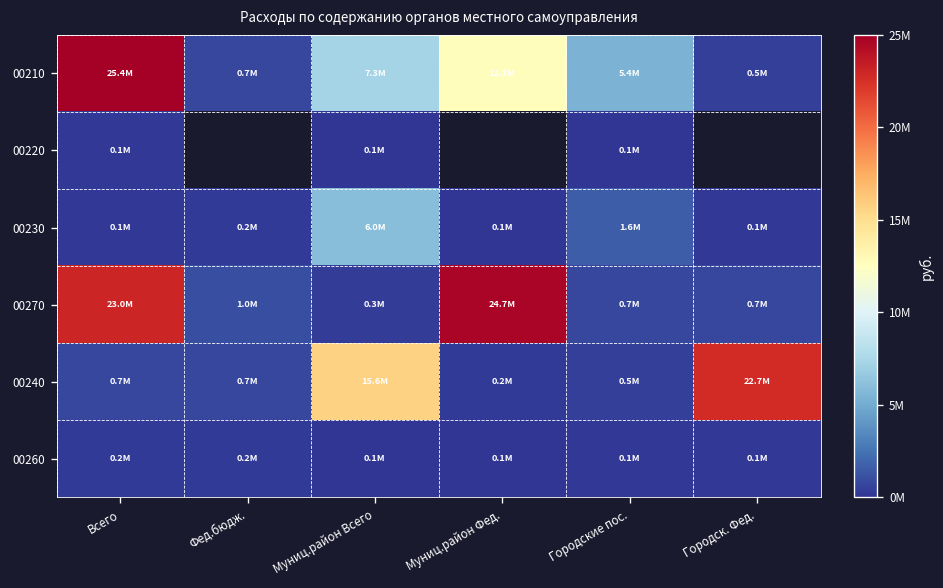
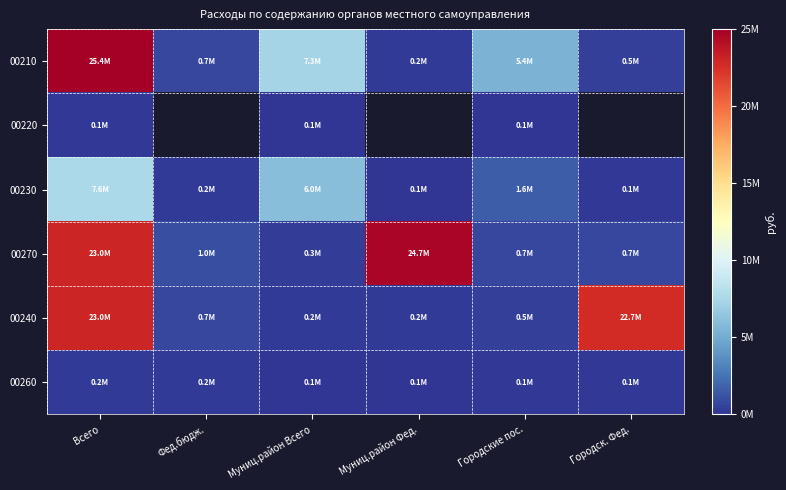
  {
    "00210": {
      "Всего": "25.4M",
      "Фед.бюдж.": "0.7M",
      "Муниц.район Всего": "7.3M",
-     "Муниц.район Фед.": "12.7M",
+     "Муниц.район Фед.": "0.2M",
      "Городские пос.": "5.4M",
      "Городск. Фед.": "0.5M"
    },
    "00220": {
      "Всего": "0.1M",
      "Муниц.район Всего": "0.1M",
      "Городские пос.": "0.1M"
    },
    "00230": {
-     "Всего": "0.1M",
+     "Всего": "7.6M",
      "Фед.бюдж.": "0.2M",
      "Муниц.район Всего": "6.0M",
      "Муниц.район Фед.": "0.1M",
      "Городские пос.": "1.6M",
      "Городск. Фед.": "0.1M"
    },
    "00270": {
      "Всего": "23.0M",
      "Фед.бюдж.": "1.0M",
      "Муниц.район Всего": "0.3M",
      "Муниц.район Фед.": "24.7M",
      "Городские пос.": "0.7M",
      "Городск. Фед.": "0.7M"
    },
    "00240": {
-     "Всего": "0.7M",
+     "Всего": "23.0M",
      "Фед.бюдж.": "0.7M",
-     "Муниц.район Всего": "15.6M",
+     "Муниц.район Всего": "0.2M",
      "Муниц.район Фед.": "0.2M",
      "Городские пос.": "0.5M",
      "Городск. Фед.": "22.7M"
    },
    "00260": {
      "Всего": "0.2M",
      "Фед.бюдж.": "0.2M",
      "Муниц.район Всего": "0.1M",
      "Муниц.район Фед.": "0.1M",
      "Городские пос.": "0.1M",
      "Городск. Фед.": "0.1M"
    }
  }
